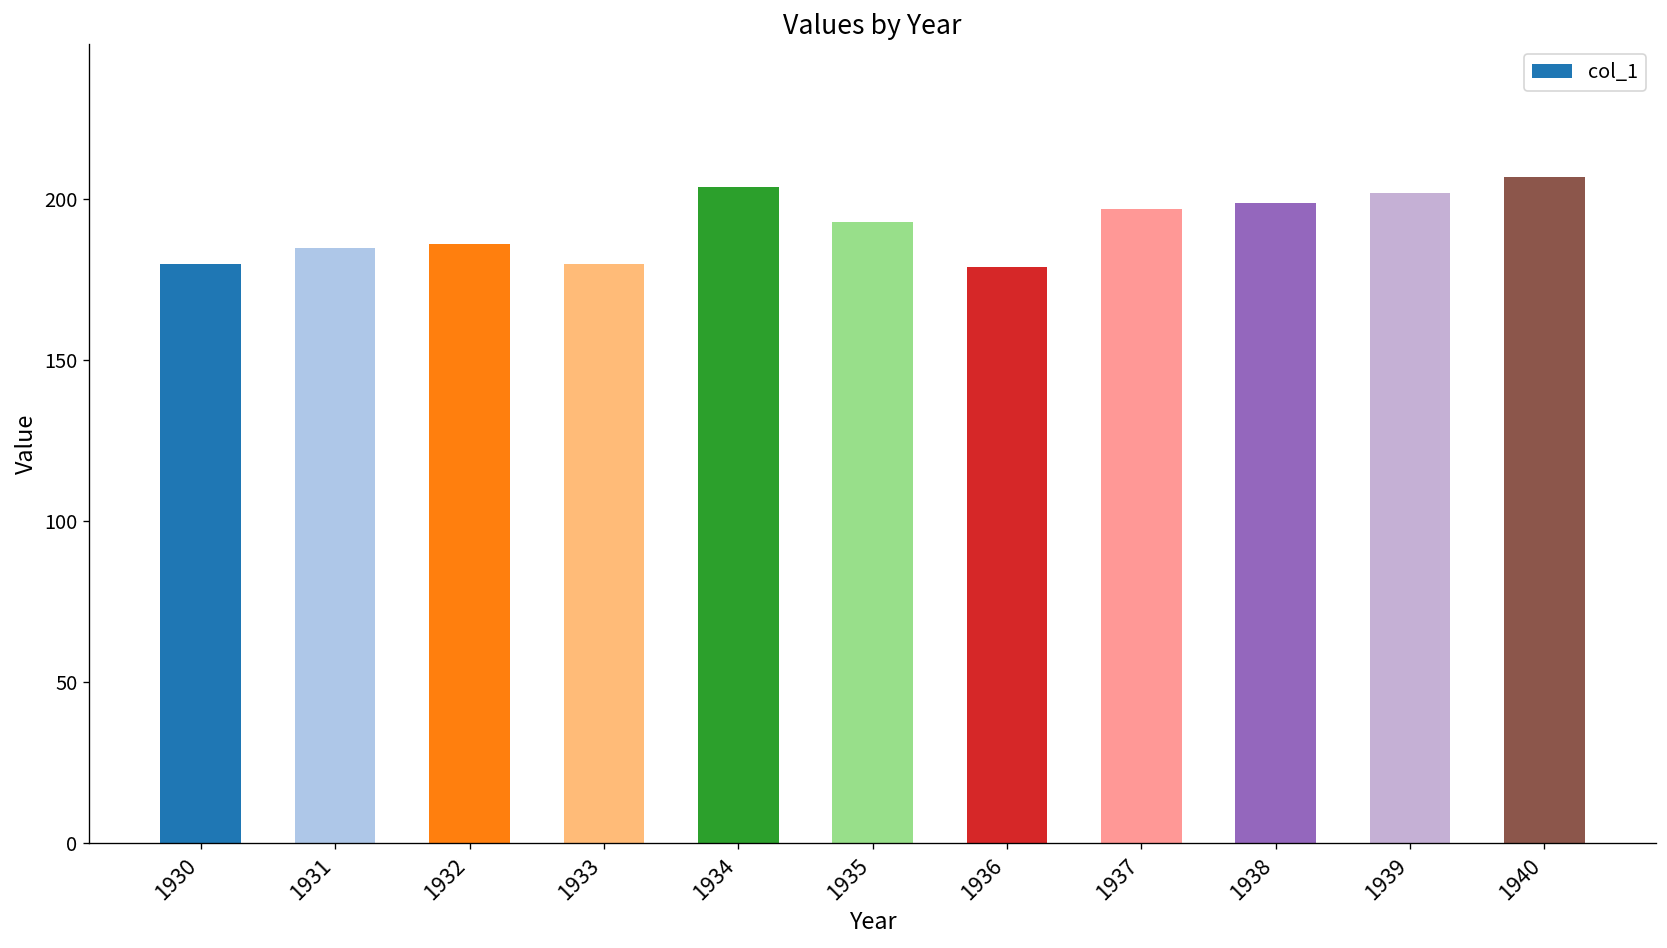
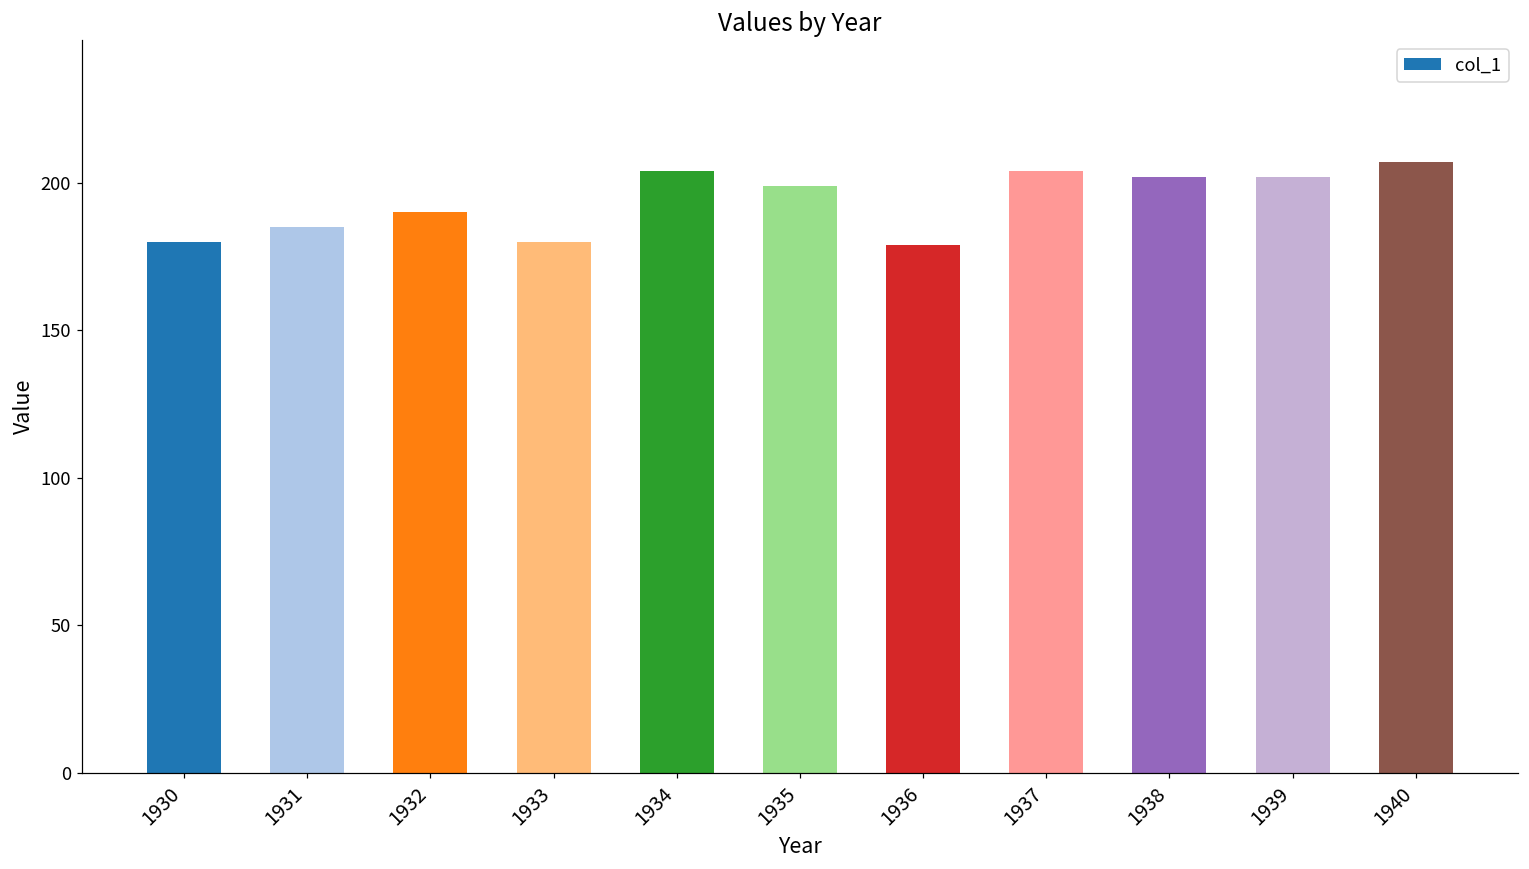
  {
    "1930": 180,
    "1931": 185,
-   "1932": 186,
+   "1932": 190,
    "1933": 180,
    "1934": 204,
-   "1935": 193,
+   "1935": 199,
    "1936": 179,
-   "1937": 197,
-   "1938": 199,
+   "1937": 204,
+   "1938": 202,
    "1939": 202,
    "1940": 207
  }
